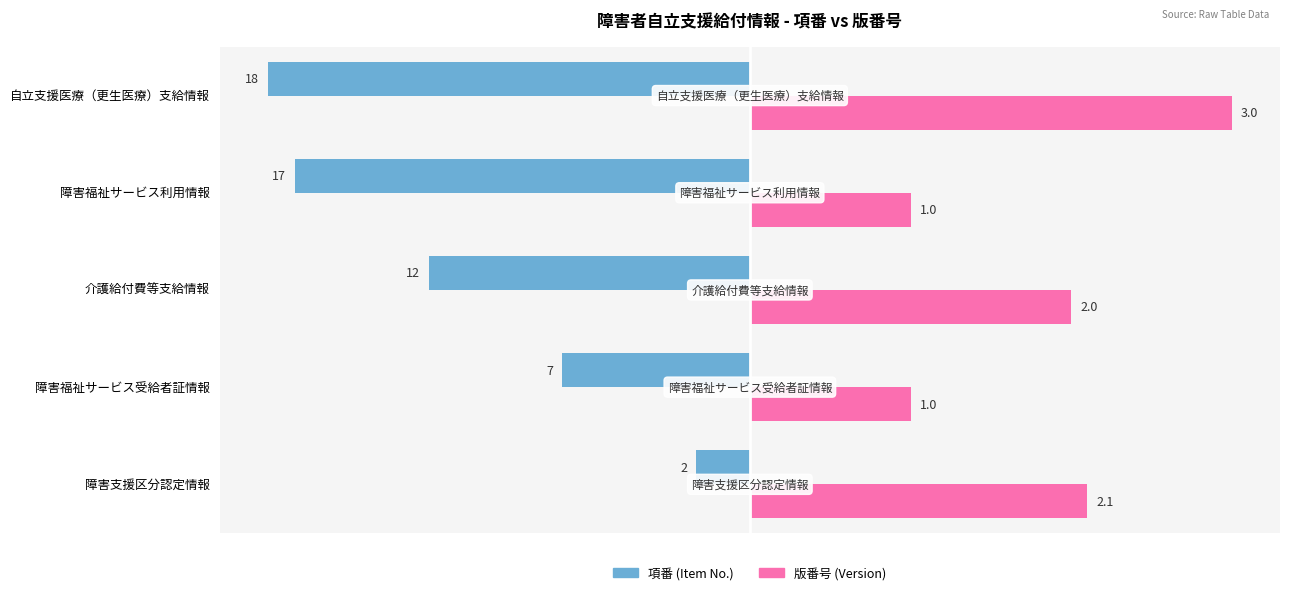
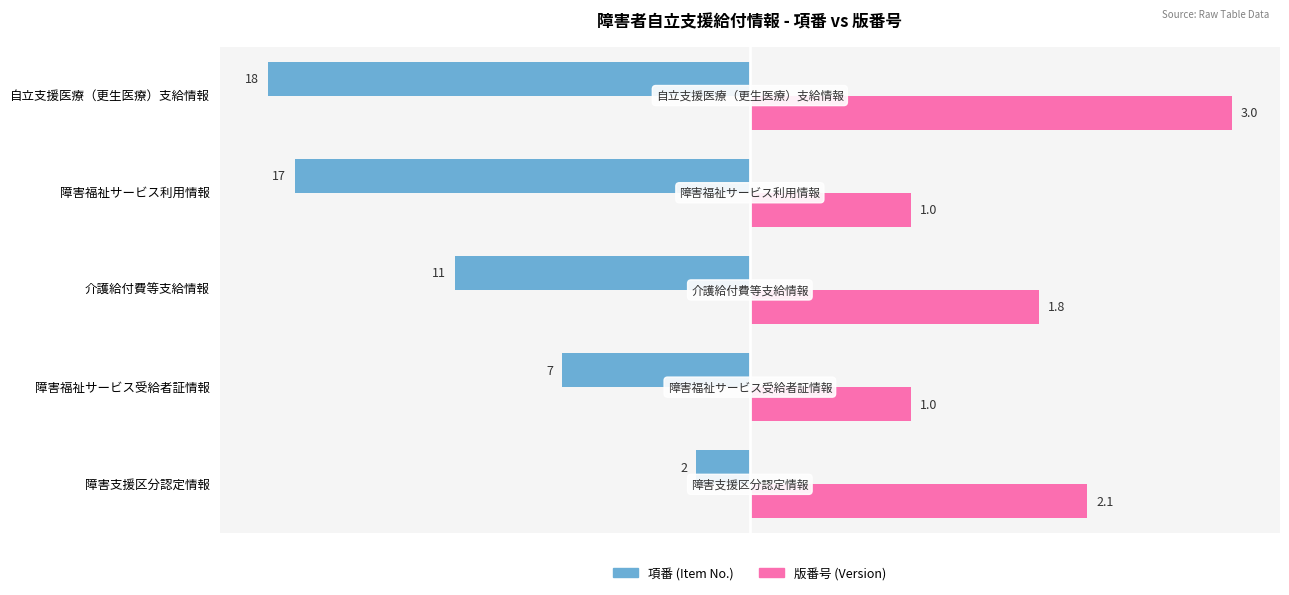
  {
    "項番 (Item No.)": {
-     "介護給付費等支給情報": 12
+     "介護給付費等支給情報": 11
    },
    "版番号 (Version)": {
-     "介護給付費等支給情報": 2.0
+     "介護給付費等支給情報": 1.8
    }
  }
